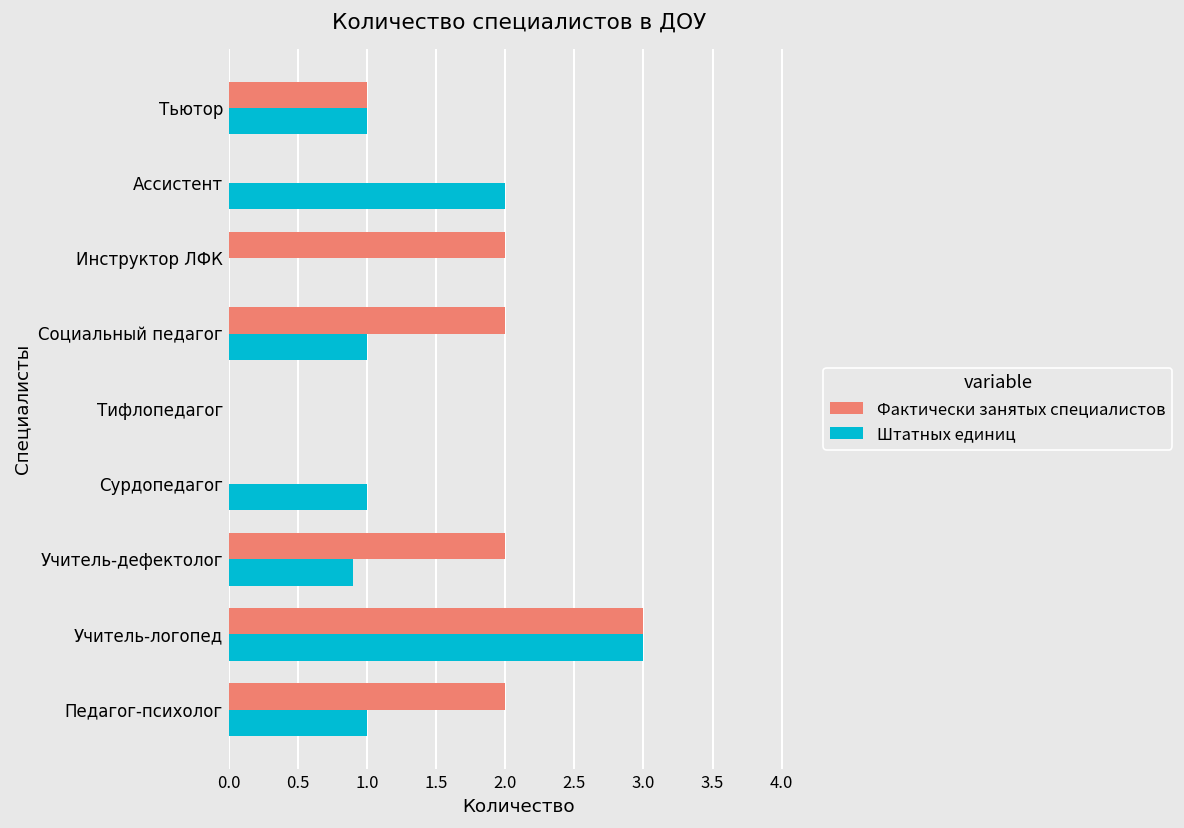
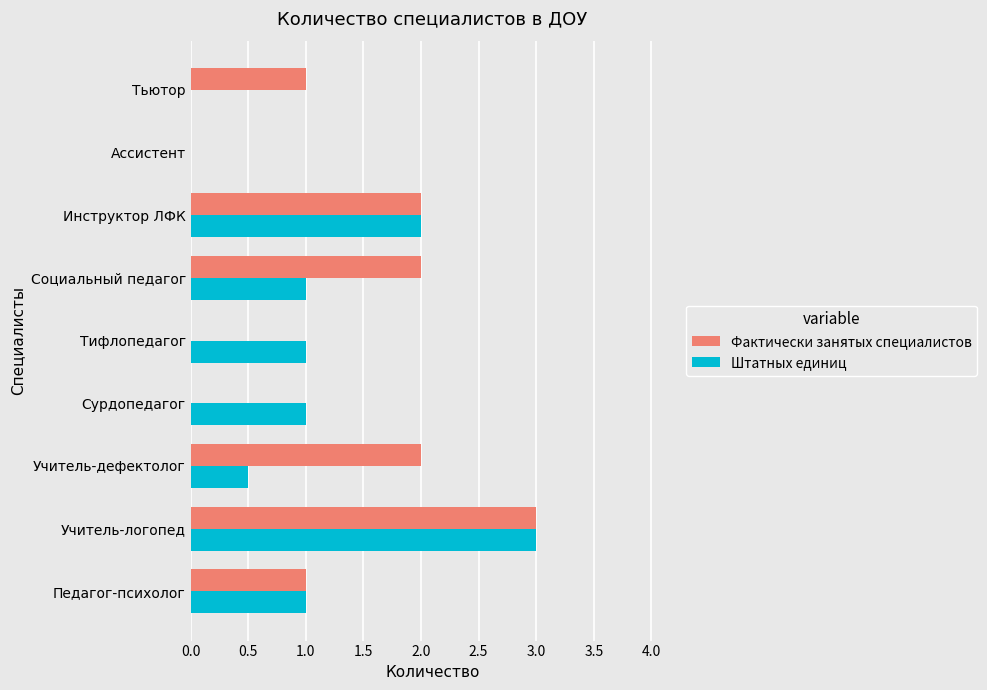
  {
    "Фактически занятых специалистов": {
      "Тьютор": 1,
      "Ассистент": 0,
      "Инструктор ЛФК": 2,
      "Социальный педагог": 2,
      "Тифлопедагог": 0,
      "Сурдопедагог": 0,
      "Учитель-дефектолог": 2,
      "Учитель-логопед": 3,
-     "Педагог-психолог": 2
+     "Педагог-психолог": 1
    },
    "Штатных единиц": {
-     "Тьютор": 1,
-     "Ассистент": 2,
-     "Инструктор ЛФК": 0,
+     "Тьютор": 0,
+     "Ассистент": 0,
+     "Инструктор ЛФК": 2,
      "Социальный педагог": 1.0,
-     "Тифлопедагог": 0,
+     "Тифлопедагог": 1,
      "Сурдопедагог": 1.0,
-     "Учитель-дефектолог": 0.9,
+     "Учитель-дефектолог": 0.5,
      "Учитель-логопед": 3.0,
      "Педагог-психолог": 1.0
    }
  }
